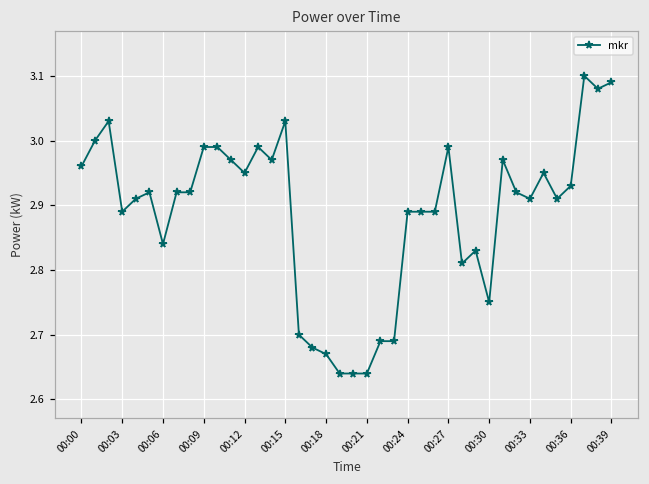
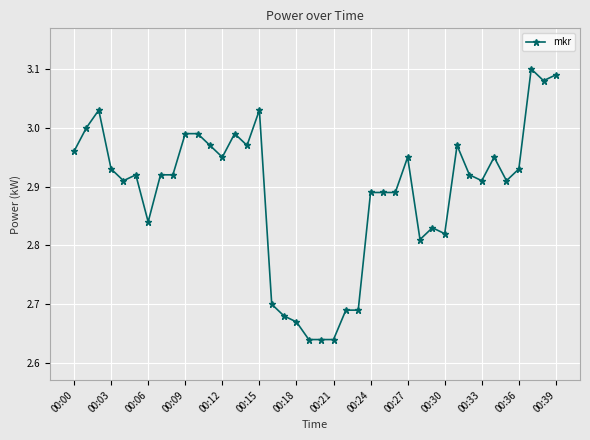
  {
    "00:00": 2.96,
-   "00:03": 2.89,
+   "00:03": 2.93,
    "00:06": 2.84,
    "00:09": 2.99,
    "00:12": 2.95,
    "00:15": 3.03,
    "00:18": 2.67,
    "00:21": 2.64,
    "00:24": 2.89,
-   "00:27": 2.99,
-   "00:30": 2.75,
+   "00:27": 2.95,
+   "00:30": 2.82,
    "00:33": 2.91,
    "00:36": 2.93,
    "00:39": 3.09
  }
